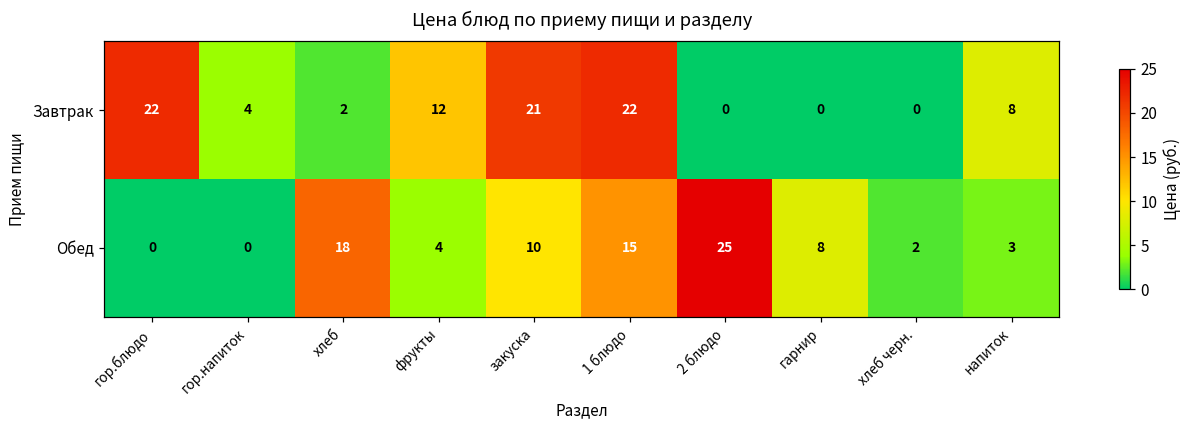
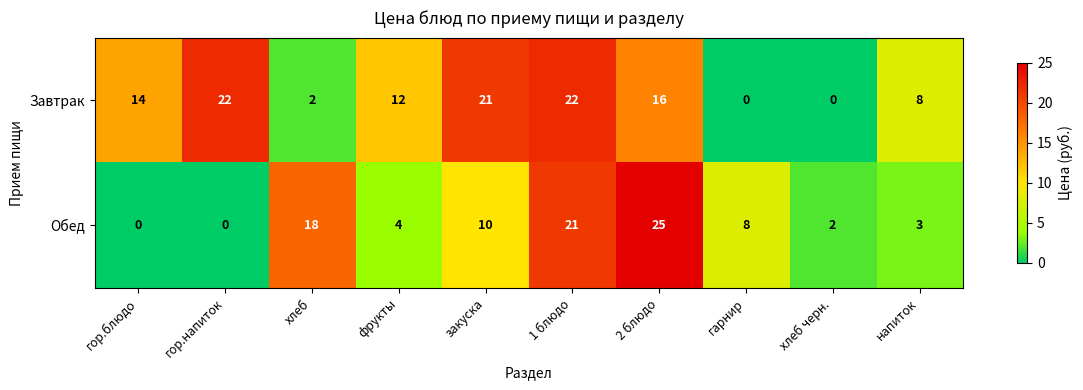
  {
    "Завтрак": {
-     "гор.блюдо": 22,
-     "гор.напиток": 4,
+     "гор.блюдо": 14,
+     "гор.напиток": 22,
      "хлеб": 2,
      "фрукты": 12,
      "закуска": 21,
      "1 блюдо": 22,
-     "2 блюдо": 0,
+     "2 блюдо": 16,
      "гарнир": 0,
      "хлеб черн.": 0,
      "напиток": 8
    },
    "Обед": {
      "гор.блюдо": 0,
      "гор.напиток": 0,
      "хлеб": 18,
      "фрукты": 4,
      "закуска": 10,
-     "1 блюдо": 15,
+     "1 блюдо": 21,
      "2 блюдо": 25,
      "гарнир": 8,
      "хлеб черн.": 2,
      "напиток": 3
    }
  }
